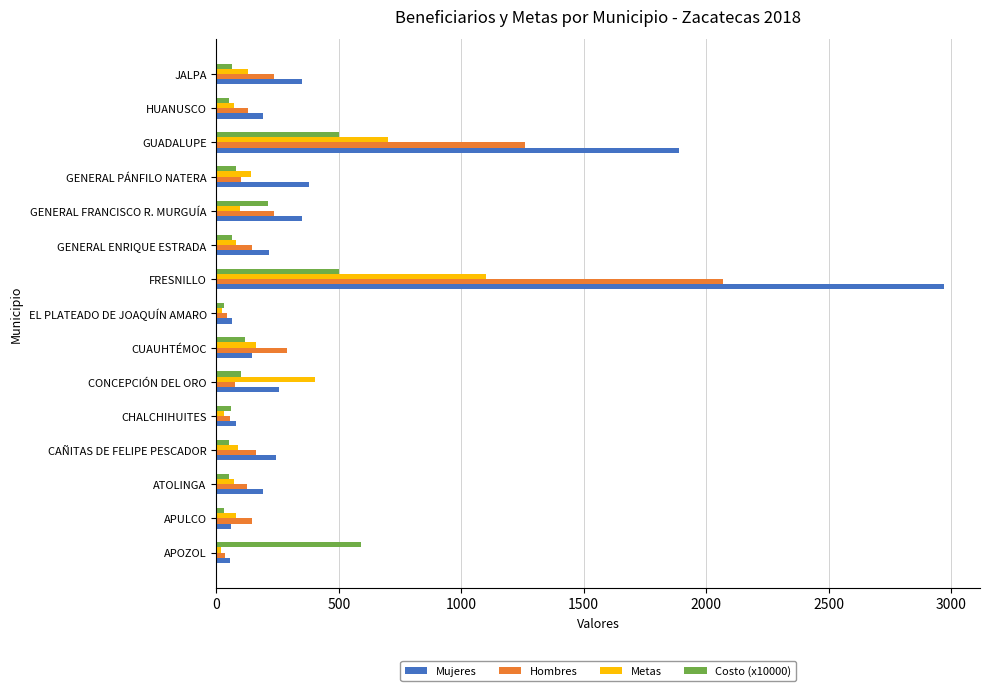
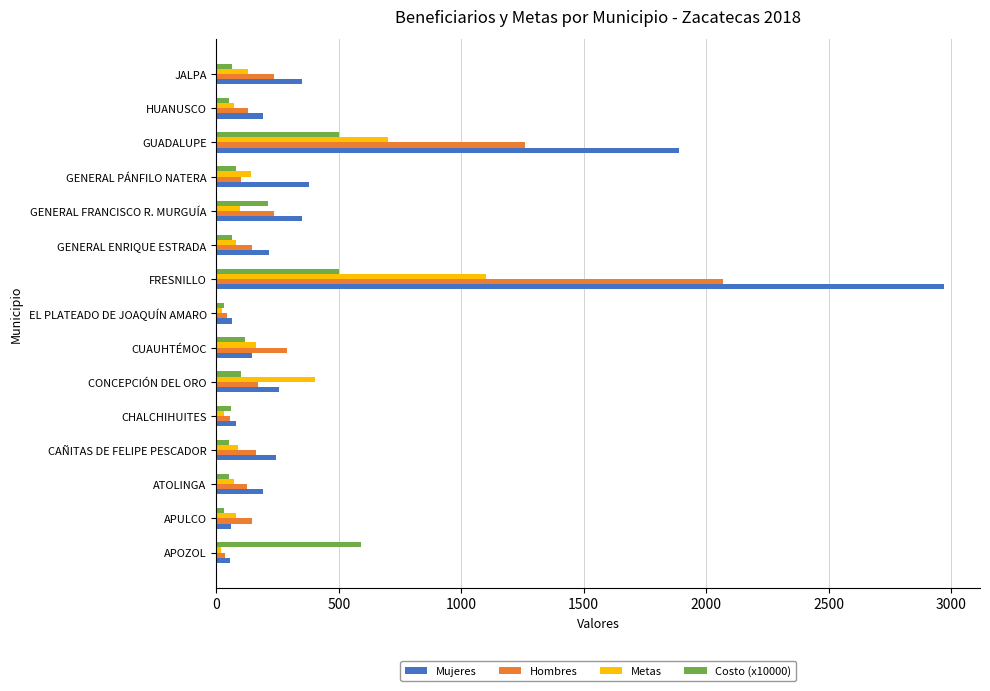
  {
    "Mujeres": {
      "JALPA": 350,
      "HUANUSCO": 190,
      "GUADALUPE": 1890,
      "GENERAL PÁNFILO NATERA": 380,
      "GENERAL FRANCISCO R. MURGUÍA": 350,
      "GENERAL ENRIQUE ESTRADA": 220,
      "FRESNILLO": 2970,
      "EL PLATEADO DE JOAQUÍN AMARO": 60,
      "CUAUHTÉMOC": 150,
      "CONCEPCIÓN DEL ORO": 260,
      "CHALCHIHUITES": 80,
      "CAÑITAS DE FELIPE PESCADOR": 240,
      "ATOLINGA": 190,
      "APULCO": 60,
      "APOZOL": 50
    },
    "Hombres": {
      "JALPA": 230,
      "HUANUSCO": 130,
      "GUADALUPE": 1260,
      "GENERAL PÁNFILO NATERA": 100,
      "GENERAL FRANCISCO R. MURGUÍA": 230,
      "GENERAL ENRIQUE ESTRADA": 140,
      "FRESNILLO": 2070,
      "EL PLATEADO DE JOAQUÍN AMARO": 40,
      "CUAUHTÉMOC": 290,
-     "CONCEPCIÓN DEL ORO": 80,
+     "CONCEPCIÓN DEL ORO": 170,
      "CHALCHIHUITES": 50,
      "CAÑITAS DE FELIPE PESCADOR": 160,
      "ATOLINGA": 130,
      "APULCO": 140,
      "APOZOL": 40
    },
    "Metas": {
      "JALPA": 130,
      "HUANUSCO": 70,
      "GUADALUPE": 700,
      "GENERAL PÁNFILO NATERA": 140,
      "GENERAL FRANCISCO R. MURGUÍA": 100,
      "GENERAL ENRIQUE ESTRADA": 80,
      "FRESNILLO": 1100,
      "EL PLATEADO DE JOAQUÍN AMARO": 20,
      "CUAUHTÉMOC": 160,
      "CONCEPCIÓN DEL ORO": 400,
      "CHALCHIHUITES": 30,
      "CAÑITAS DE FELIPE PESCADOR": 90,
      "ATOLINGA": 70,
      "APULCO": 80,
      "APOZOL": 20
    },
    "Costo (x10000)": {
      "JALPA": 70,
      "HUANUSCO": 50,
      "GUADALUPE": 500,
      "GENERAL PÁNFILO NATERA": 80,
      "GENERAL FRANCISCO R. MURGUÍA": 210,
      "GENERAL ENRIQUE ESTRADA": 70,
      "FRESNILLO": 500,
      "EL PLATEADO DE JOAQUÍN AMARO": 30,
      "CUAUHTÉMOC": 120,
      "CONCEPCIÓN DEL ORO": 100,
      "CHALCHIHUITES": 60,
      "CAÑITAS DE FELIPE PESCADOR": 50,
      "ATOLINGA": 50,
      "APULCO": 30,
      "APOZOL": 590
    }
  }
